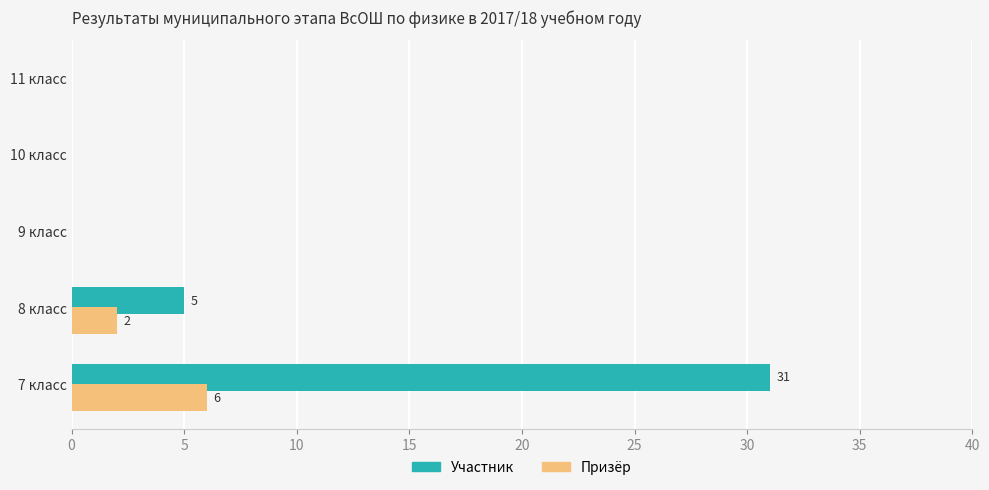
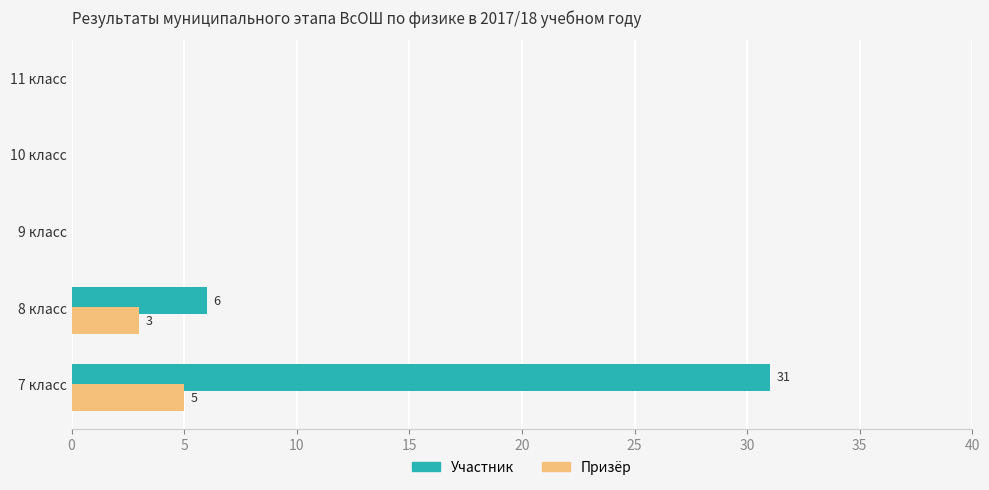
  {
    "Участник": {
-     "8 класс": 5,
+     "8 класс": 6,
      "7 класс": 31
    },
    "Призёр": {
-     "8 класс": 2,
-     "7 класс": 6
+     "8 класс": 3,
+     "7 класс": 5
    }
  }
